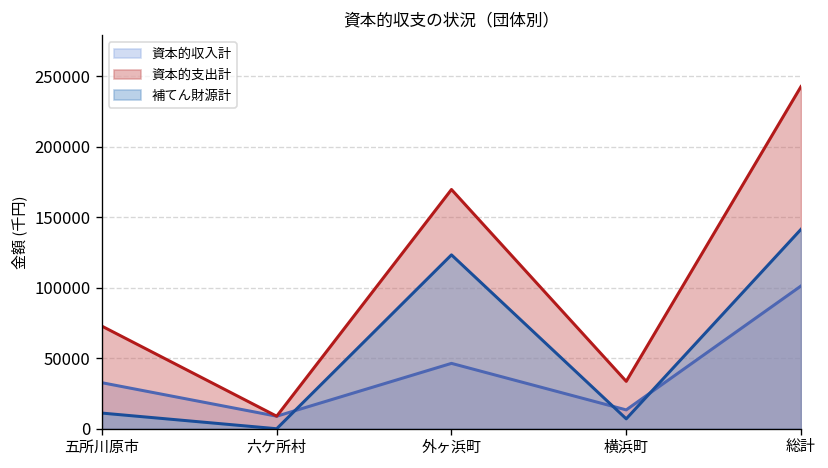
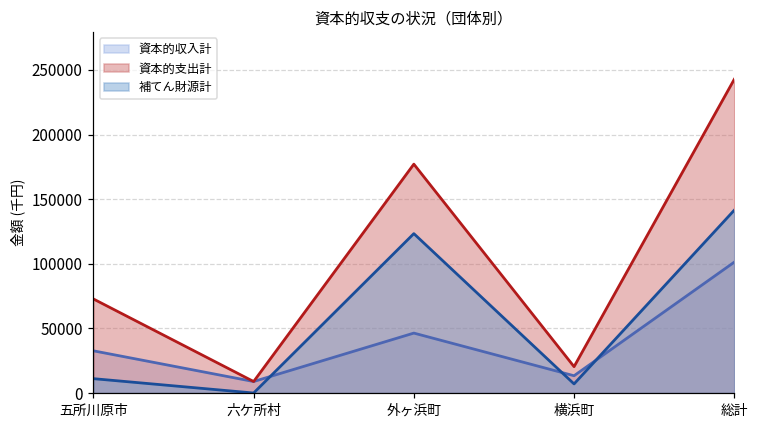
  {
    "資本的支出計": {
      "五所川原市": 73000,
-     "外ヶ浜町": 170000,
-     "横浜町": 34000,
+     "外ヶ浜町": 177000,
+     "横浜町": 20000,
      "総計": 243000
    }
  }
